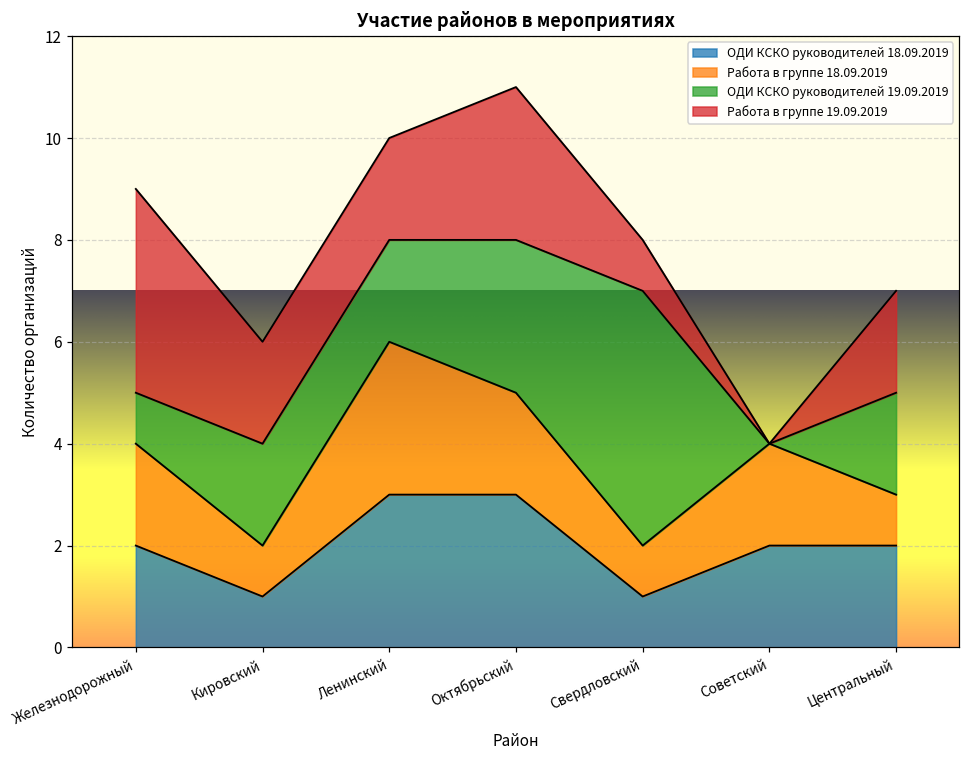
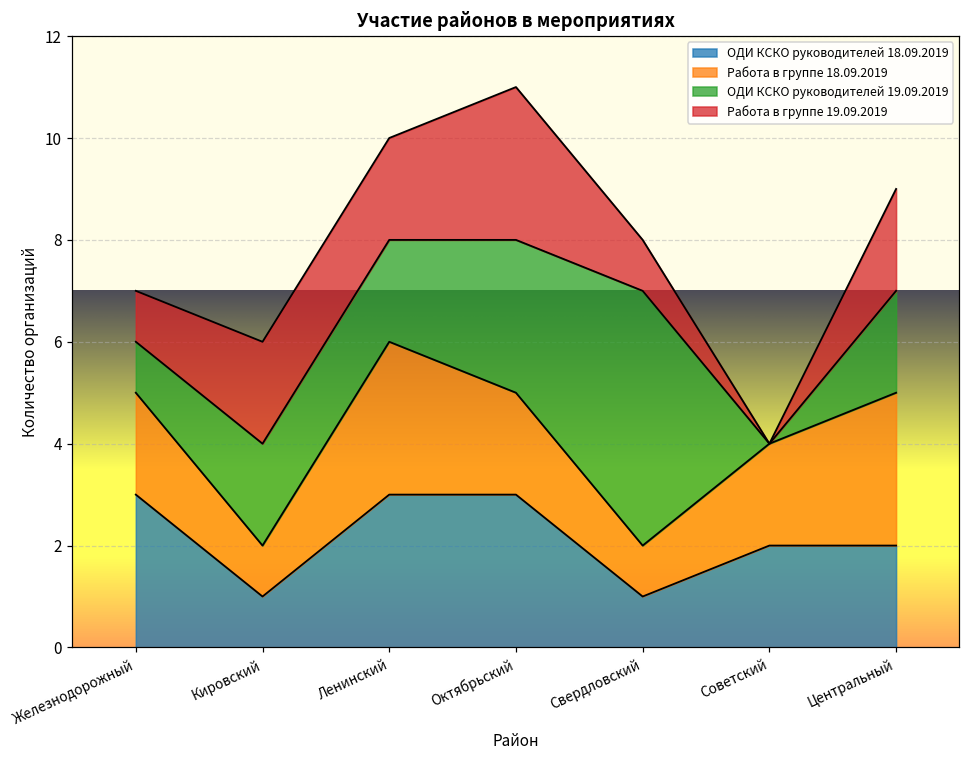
  {
    "ОДИ КСКО руководителей 18.09.2019": {
-     "Железнодорожный": 2,
+     "Железнодорожный": 3,
      "Кировский": 1,
      "Ленинский": 3,
      "Октябрьский": 3,
      "Свердловский": 1,
      "Советский": 2,
      "Центральный": 2
    },
    "Работа в группе 18.09.2019": {
      "Железнодорожный": 2,
      "Кировский": 1,
      "Ленинский": 3,
      "Октябрьский": 2,
      "Свердловский": 1,
-     "Центральный": 1
+     "Центральный": 3
    },
    "ОДИ КСКО руководителей 19.09.2019": {
      "Железнодорожный": 1,
      "Кировский": 2,
      "Ленинский": 2,
      "Октябрьский": 3,
      "Свердловский": 5,
      "Центральный": 2
    },
    "Работа в группе 19.09.2019": {
-     "Железнодорожный": 4,
+     "Железнодорожный": 1,
      "Кировский": 2,
      "Ленинский": 2,
      "Октябрьский": 3,
      "Свердловский": 1,
      "Центральный": 2
    }
  }
